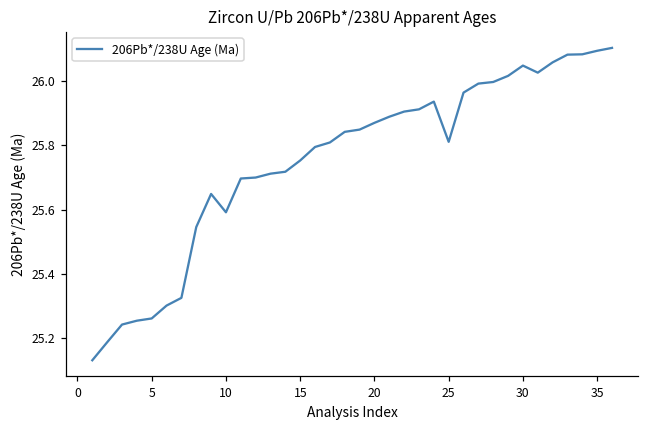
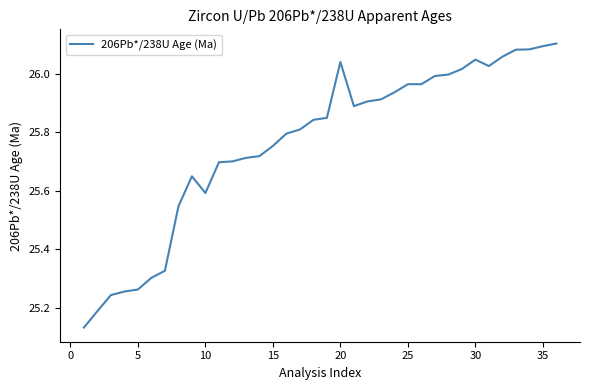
  {
    "5": 25.26,
    "10": 25.59,
    "15": 25.75,
-   "20": 25.87,
-   "25": 25.81,
+   "20": 26.04,
+   "25": 25.96,
    "30": 26.05,
    "35": 26.09
  }
